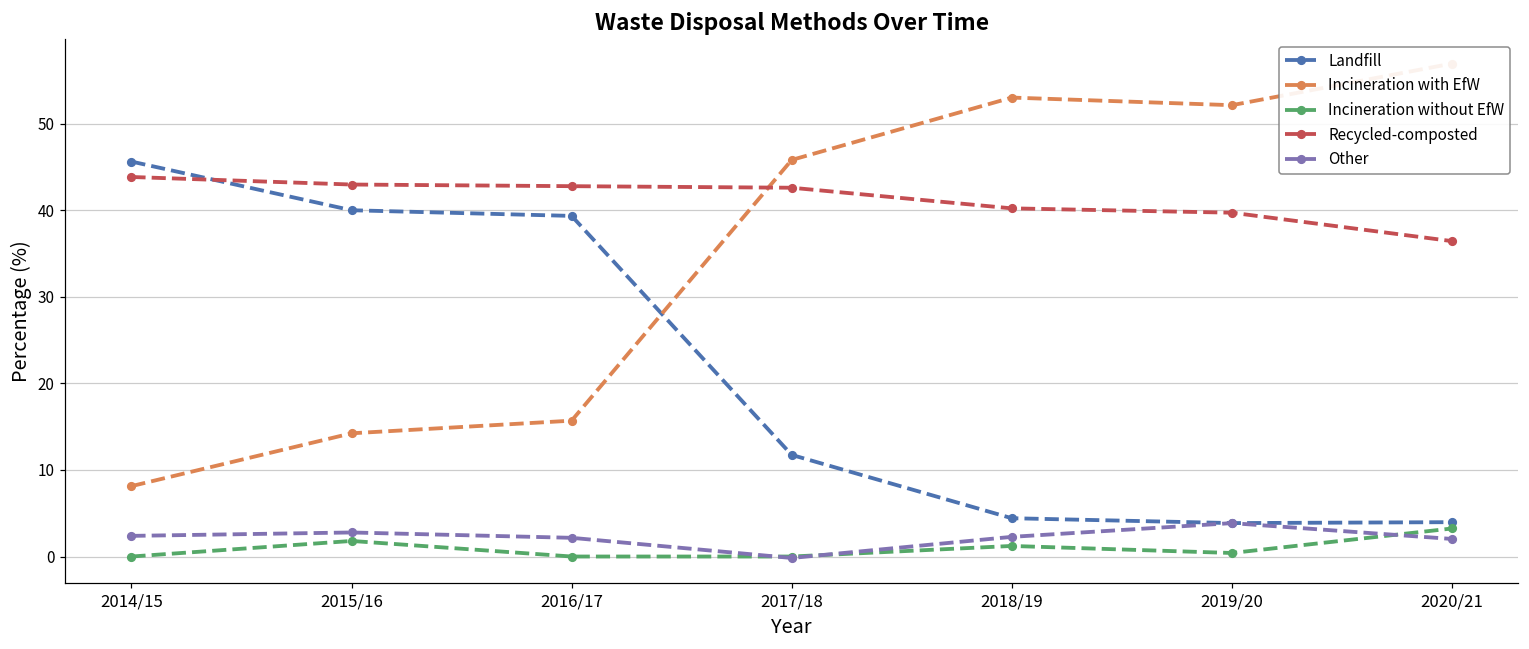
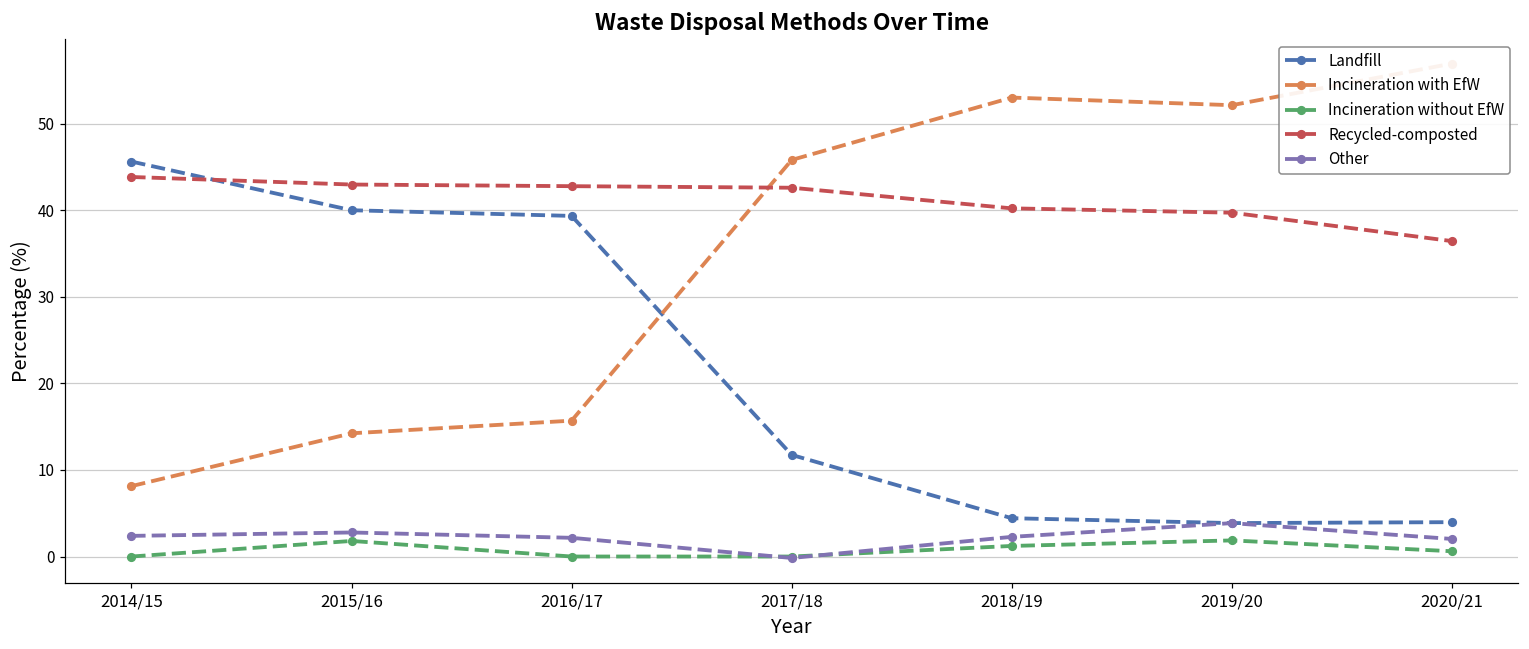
  {
    "Incineration without EfW": {
      "2014/15": 0,
      "2015/16": 2,
      "2016/17": 0,
      "2018/19": 1,
-     "2019/20": 0,
-     "2020/21": 3
+     "2019/20": 2,
+     "2020/21": 1
    }
  }
